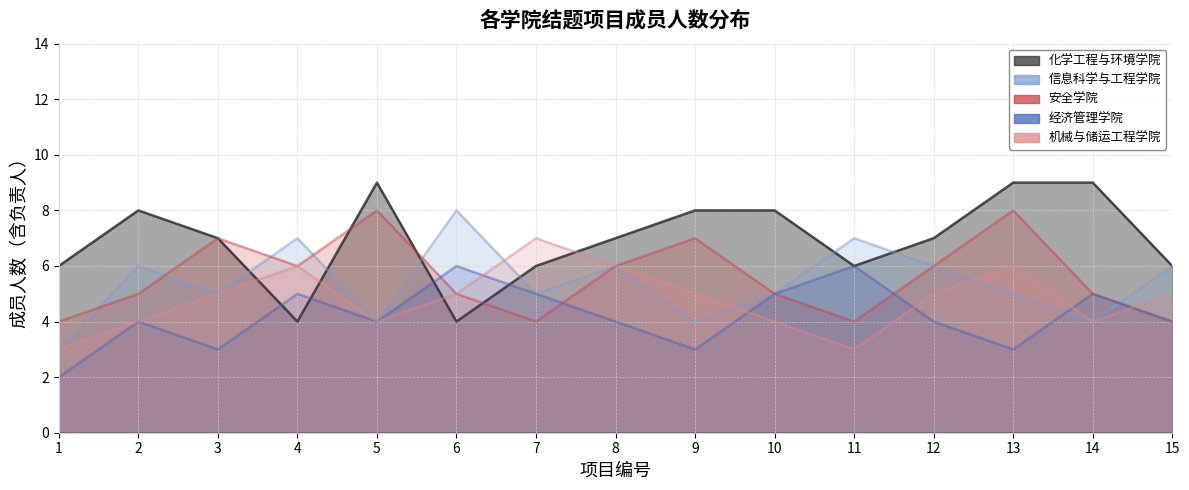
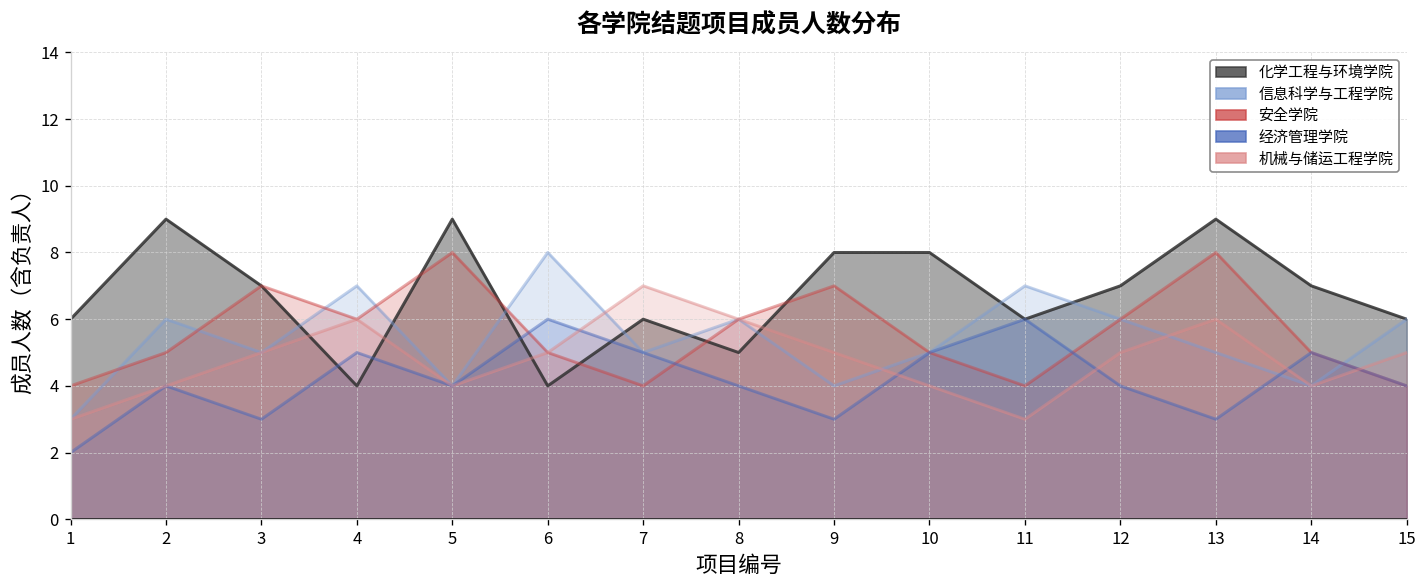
  {
    "化学工程与环境学院": {
      "1": 6,
-     "2": 8,
+     "2": 9,
      "4": 4,
      "5": 9,
      "6": 4,
      "7": 6,
-     "8": 7,
+     "8": 5,
      "9": 8,
      "10": 8,
      "12": 7,
      "13": 9,
-     "14": 9
+     "14": 7
    }
  }
